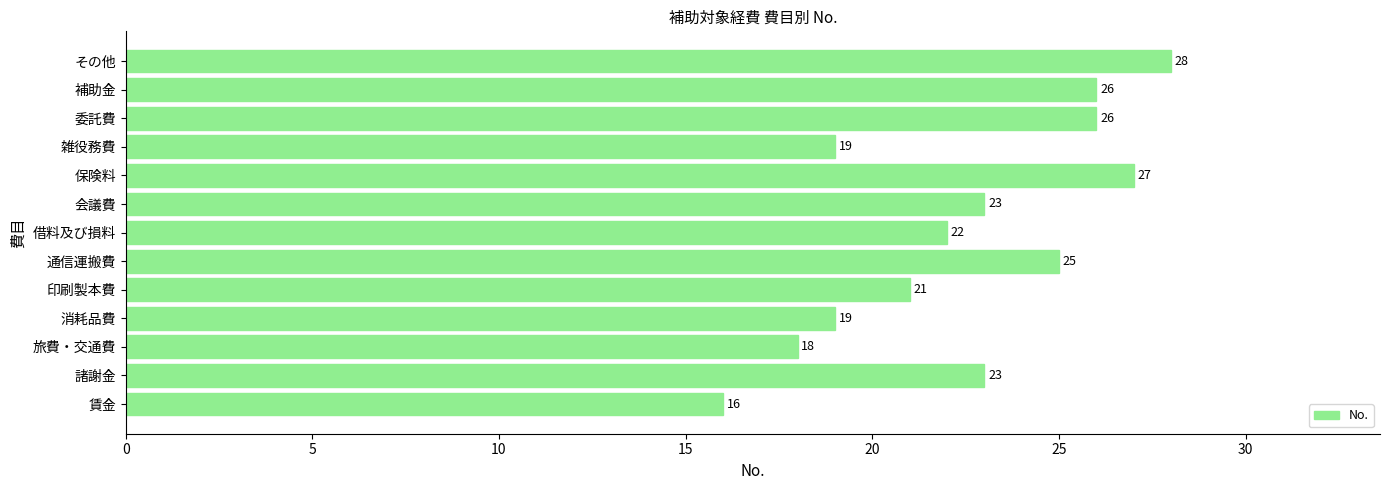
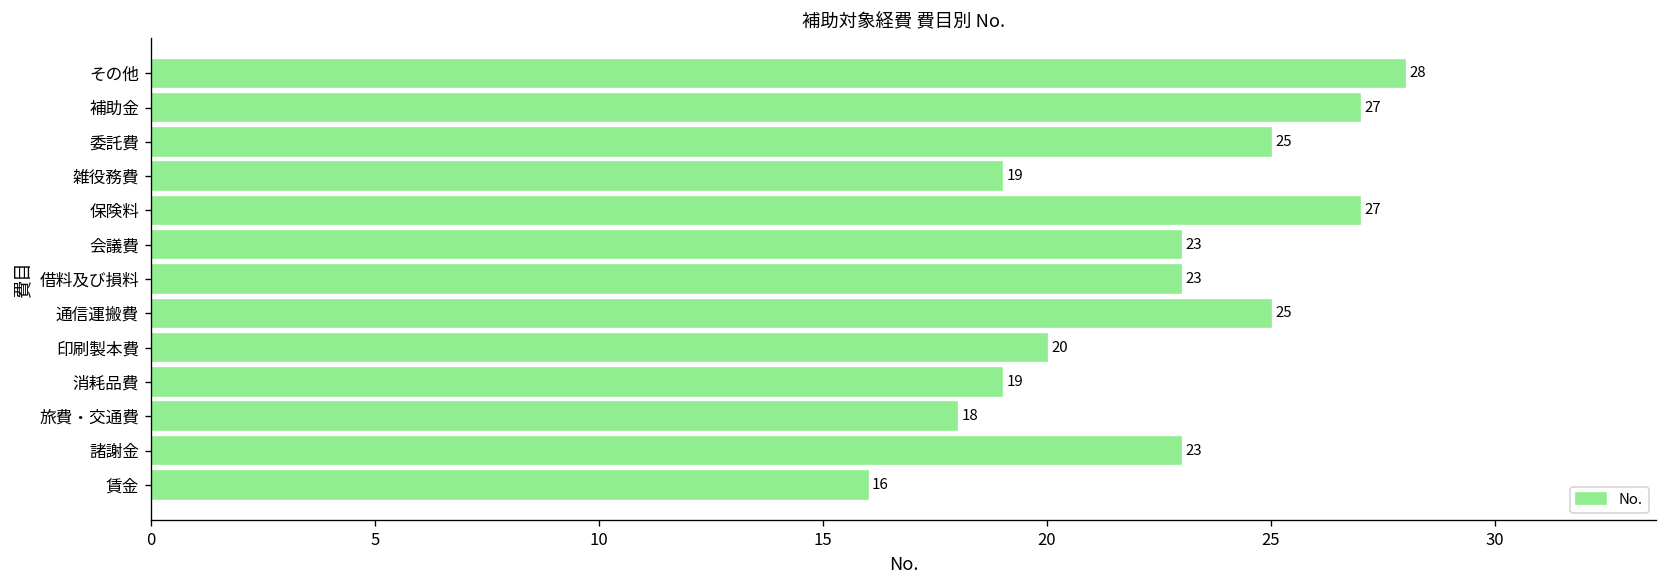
  {
    "その他": 28,
-   "補助金": 26,
-   "委託費": 26,
+   "補助金": 27,
+   "委託費": 25,
    "雑役務費": 19,
    "保険料": 27,
    "会議費": 23,
-   "借料及び損料": 22,
+   "借料及び損料": 23,
    "通信運搬費": 25,
-   "印刷製本費": 21,
+   "印刷製本費": 20,
    "消耗品費": 19,
    "旅費・交通費": 18,
    "諸謝金": 23,
    "賃金": 16
  }
